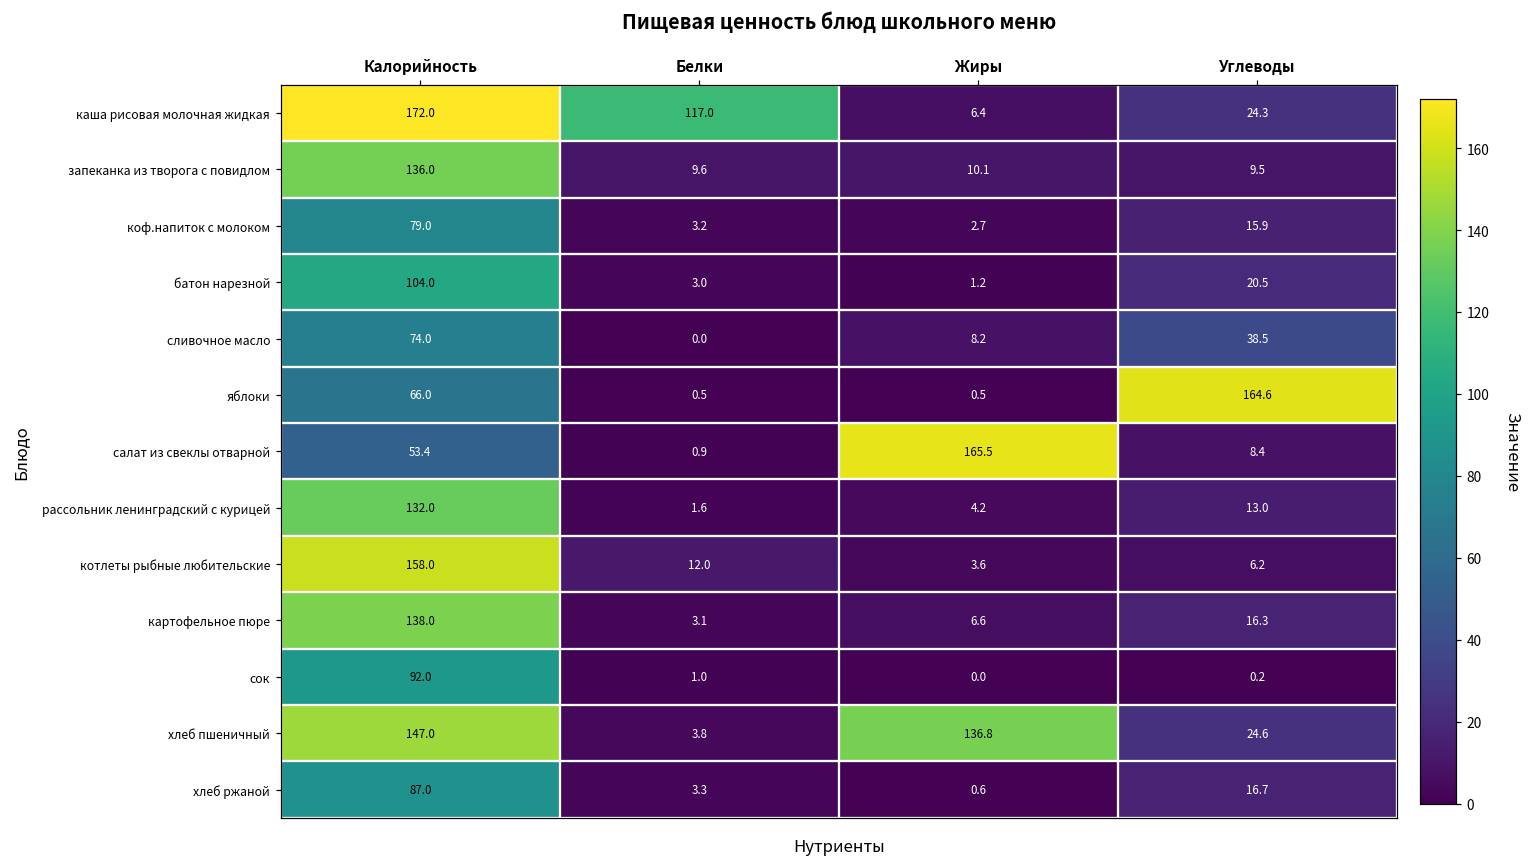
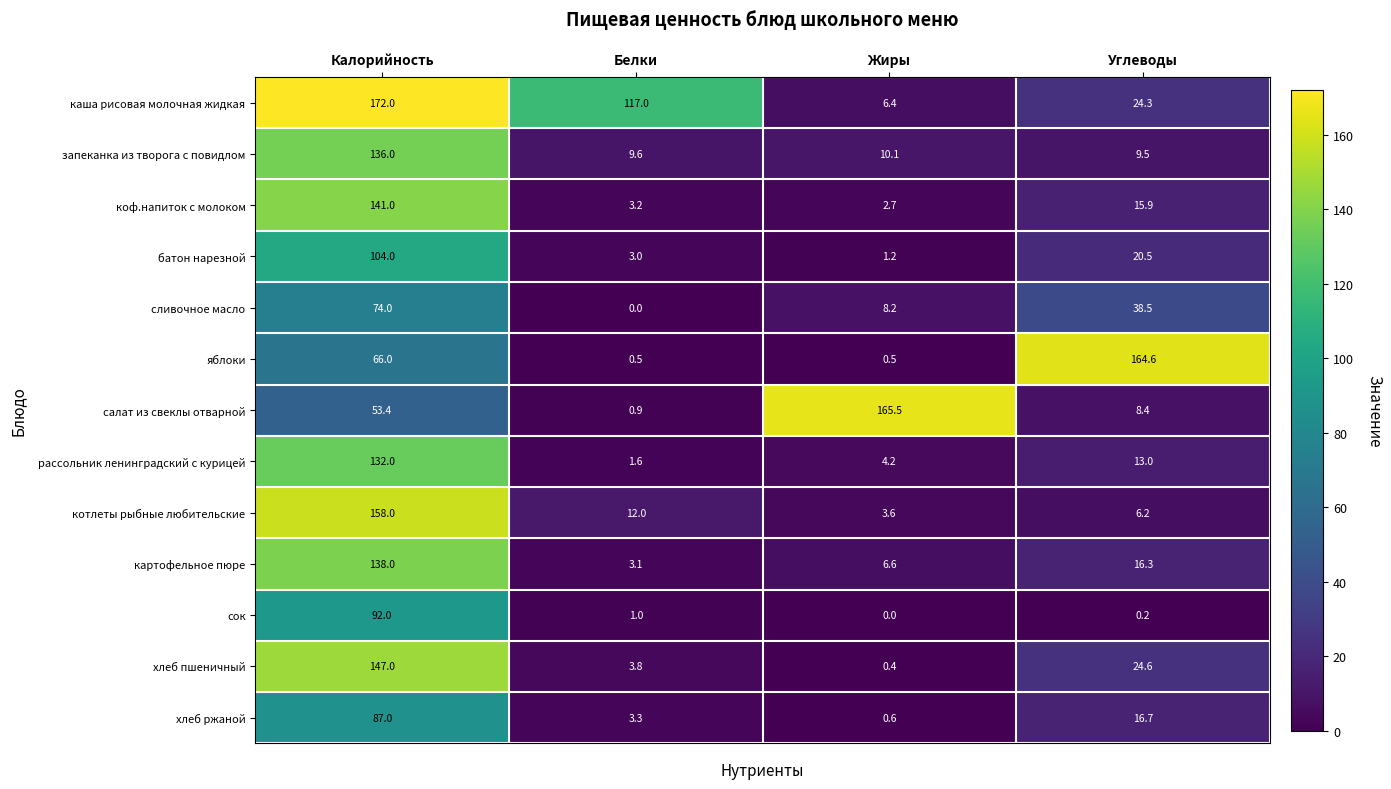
  {
    "каша рисовая молочная жидкая": {
      "Калорийность": 172.0,
      "Белки": 117.0,
      "Жиры": 6.4,
      "Углеводы": 24.3
    },
    "запеканка из творога с повидлом": {
      "Калорийность": 136.0,
      "Белки": 9.6,
      "Жиры": 10.1,
      "Углеводы": 9.5
    },
    "коф.напиток с молоком": {
-     "Калорийность": 79.0,
+     "Калорийность": 141.0,
      "Белки": 3.2,
      "Жиры": 2.7,
      "Углеводы": 15.9
    },
    "батон нарезной": {
      "Калорийность": 104.0,
      "Белки": 3.0,
      "Жиры": 1.2,
      "Углеводы": 20.5
    },
    "сливочное масло": {
      "Калорийность": 74.0,
      "Белки": 0.0,
      "Жиры": 8.2,
      "Углеводы": 38.5
    },
    "яблоки": {
      "Калорийность": 66.0,
      "Белки": 0.5,
      "Жиры": 0.5,
      "Углеводы": 164.6
    },
    "салат из свеклы отварной": {
      "Калорийность": 53.4,
      "Белки": 0.9,
      "Жиры": 165.5,
      "Углеводы": 8.4
    },
    "рассольник ленинградский с курицей": {
      "Калорийность": 132.0,
      "Белки": 1.6,
      "Жиры": 4.2,
      "Углеводы": 13.0
    },
    "котлеты рыбные любительские": {
      "Калорийность": 158.0,
      "Белки": 12.0,
      "Жиры": 3.6,
      "Углеводы": 6.2
    },
    "картофельное пюре": {
      "Калорийность": 138.0,
      "Белки": 3.1,
      "Жиры": 6.6,
      "Углеводы": 16.3
    },
    "сок": {
      "Калорийность": 92.0,
      "Белки": 1.0,
      "Жиры": 0.0,
      "Углеводы": 0.2
    },
    "хлеб пшеничный": {
      "Калорийность": 147.0,
      "Белки": 3.8,
-     "Жиры": 136.8,
+     "Жиры": 0.4,
      "Углеводы": 24.6
    },
    "хлеб ржаной": {
      "Калорийность": 87.0,
      "Белки": 3.3,
      "Жиры": 0.6,
      "Углеводы": 16.7
    }
  }
